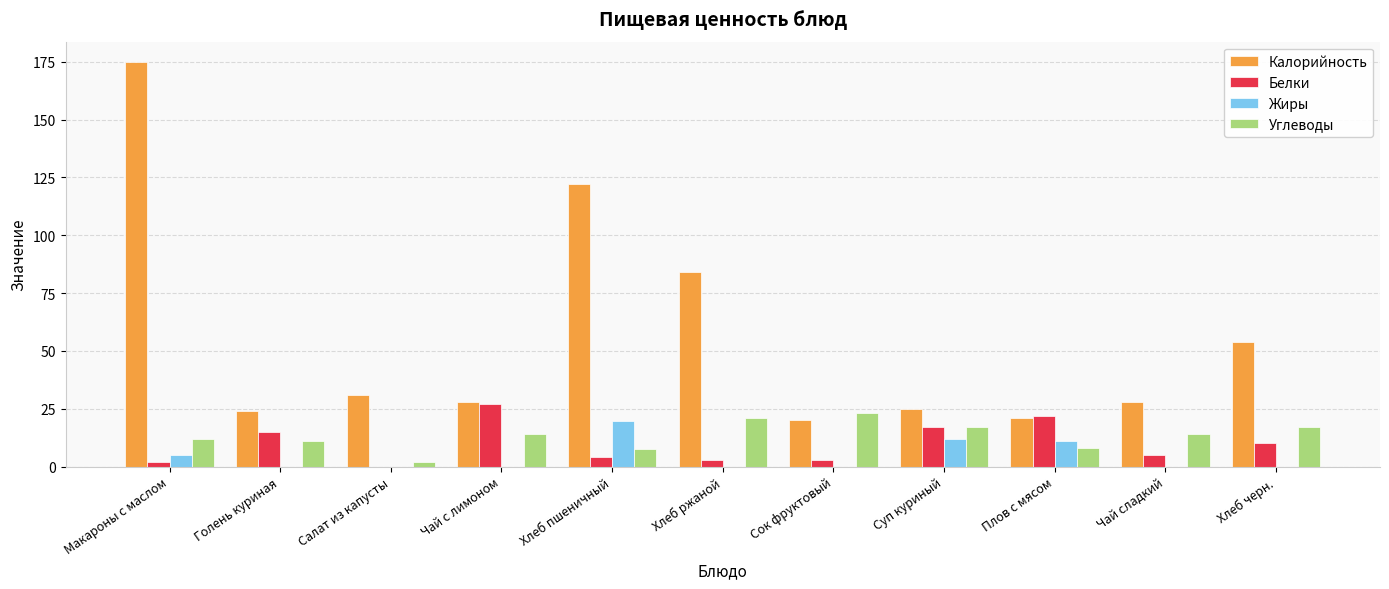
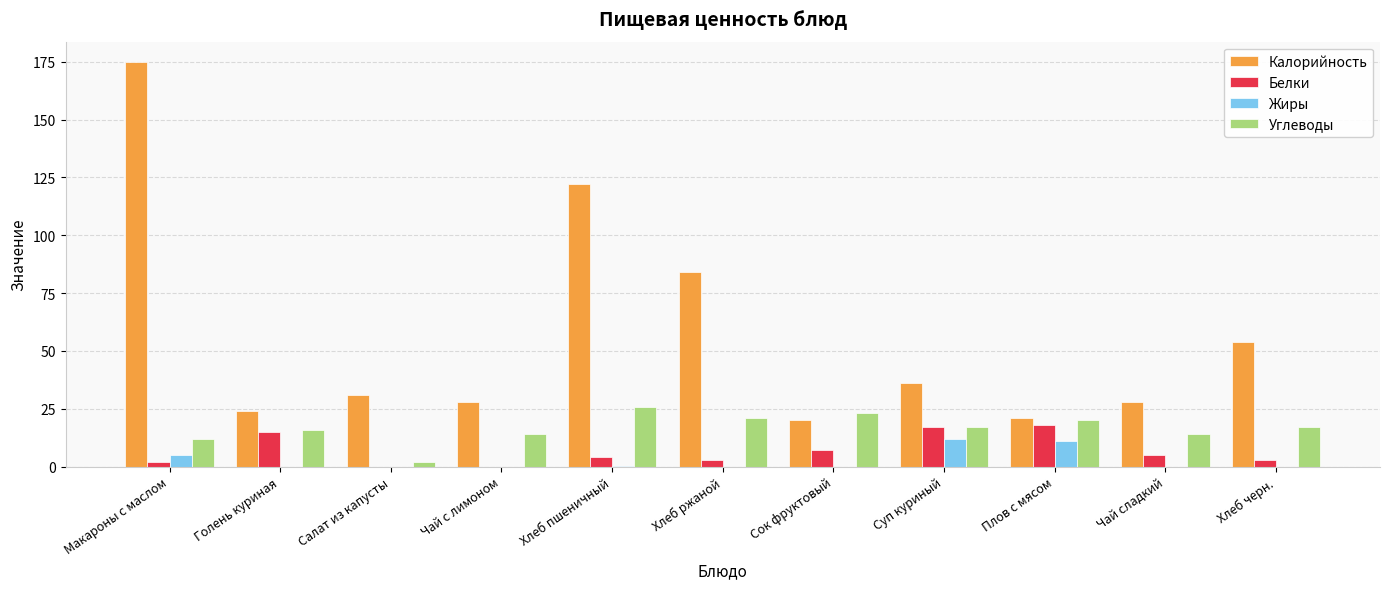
  {
    "Калорийность": {
      "Макароны с маслом": 175,
      "Голень куриная": 24,
      "Салат из капусты": 31,
      "Чай с лимоном": 28,
      "Хлеб пшеничный": 122,
      "Хлеб ржаной": 84,
      "Сок фруктовый": 20,
-     "Суп куриный": 25,
+     "Суп куриный": 36,
      "Плов с мясом": 21,
      "Чай сладкий": 28,
      "Хлеб черн.": 54
    },
    "Белки": {
      "Макароны с маслом": 2,
      "Голень куриная": 15,
      "Салат из капусты": 0,
-     "Чай с лимоном": 27,
+     "Чай с лимоном": 0,
      "Хлеб пшеничный": 4,
      "Хлеб ржаной": 3,
-     "Сок фруктовый": 3,
+     "Сок фруктовый": 7,
      "Суп куриный": 17,
-     "Плов с мясом": 22,
+     "Плов с мясом": 18,
      "Чай сладкий": 5,
-     "Хлеб черн.": 10
+     "Хлеб черн.": 3
    },
    "Жиры": {
      "Макароны с маслом": 5,
      "Голень куриная": 0,
      "Салат из капусты": 0,
      "Чай с лимоном": 0,
-     "Хлеб пшеничный": 20,
+     "Хлеб пшеничный": 0,
      "Хлеб ржаной": 0,
      "Сок фруктовый": 0,
      "Суп куриный": 12,
      "Плов с мясом": 11,
      "Чай сладкий": 0,
      "Хлеб черн.": 0
    },
    "Углеводы": {
      "Макароны с маслом": 12,
-     "Голень куриная": 11,
+     "Голень куриная": 16,
      "Салат из капусты": 2,
      "Чай с лимоном": 14,
-     "Хлеб пшеничный": 8,
+     "Хлеб пшеничный": 26,
      "Хлеб ржаной": 21,
      "Сок фруктовый": 23,
      "Суп куриный": 17,
-     "Плов с мясом": 8,
+     "Плов с мясом": 20,
      "Чай сладкий": 14,
      "Хлеб черн.": 17
    }
  }
